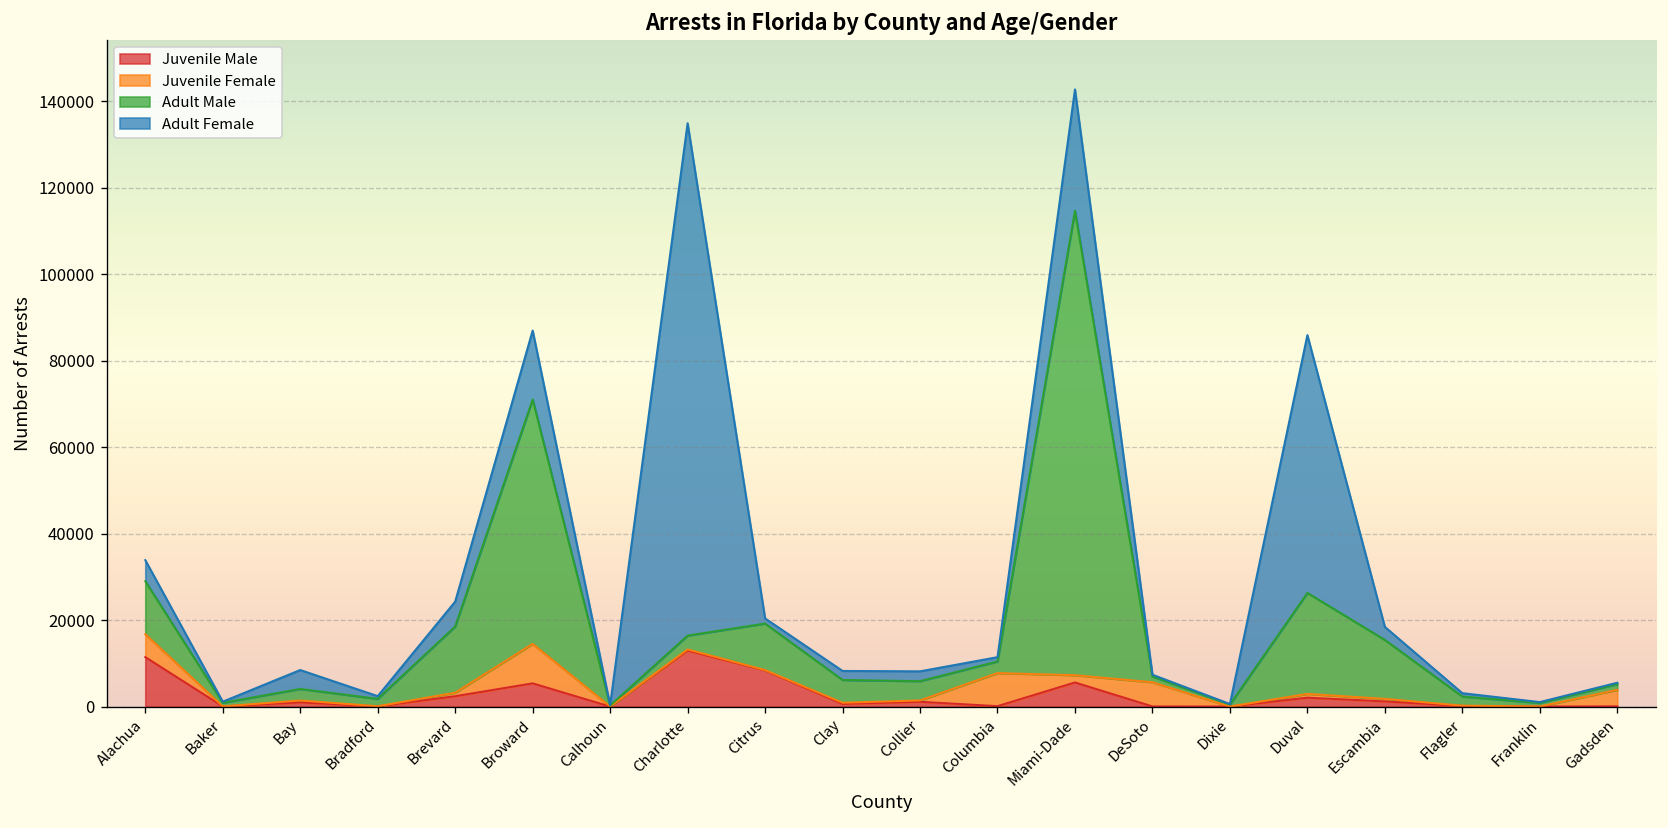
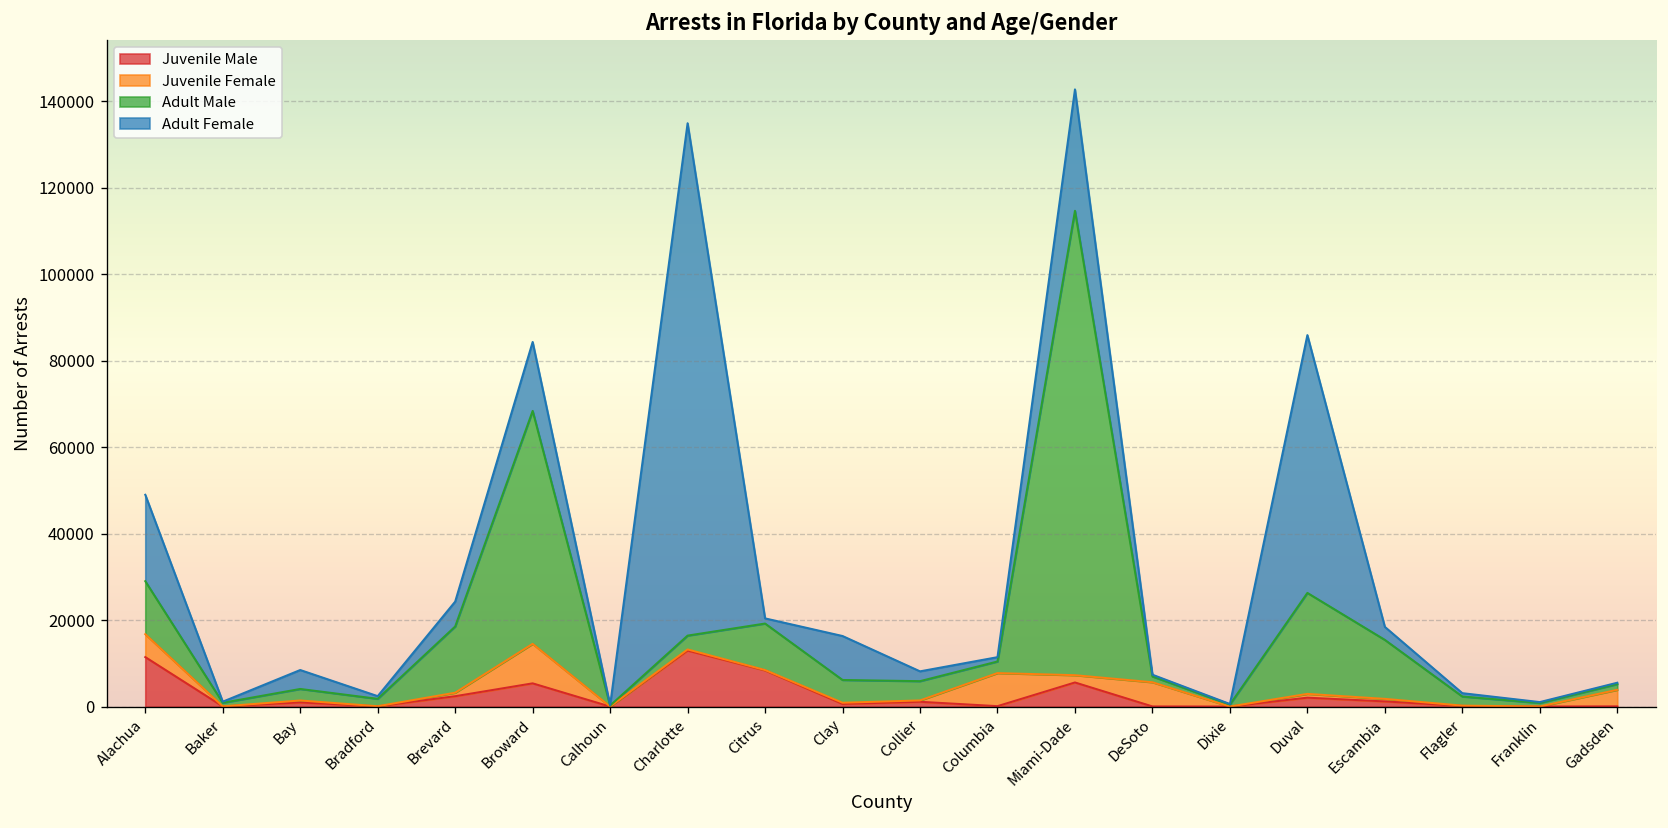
  {
    "Juvenile Male": {
      "Alachua": 11000,
      "Brevard": 2000,
      "Broward": 5000,
      "Columbia": 0,
      "Miami-Dade": 6000,
      "DeSoto": 0,
      "Duval": 2000,
      "Gadsden": 0
    },
    "Juvenile Female": {
      "Alachua": 5000,
      "Brevard": 1000,
      "Broward": 9000,
      "Columbia": 8000,
      "Miami-Dade": 2000,
      "DeSoto": 6000,
      "Duval": 1000,
      "Gadsden": 4000
    },
    "Adult Male": {
      "Alachua": 12000,
      "Bay": 3000,
      "Brevard": 15000,
-     "Broward": 57000,
+     "Broward": 54000,
      "Charlotte": 3000,
      "Citrus": 11000,
      "Clay": 5000,
      "Collier": 4000,
      "Columbia": 3000,
      "Miami-Dade": 107000,
      "Duval": 23000,
      "Escambia": 14000,
      "Flagler": 2000
    },
    "Adult Female": {
-     "Alachua": 5000,
+     "Alachua": 20000,
      "Bay": 4000,
      "Brevard": 6000,
      "Broward": 16000,
      "Charlotte": 118000,
      "Citrus": 1000,
-     "Clay": 2000,
+     "Clay": 10000,
      "Collier": 2000,
      "Columbia": 1000,
      "Miami-Dade": 28000,
      "Duval": 60000,
      "Escambia": 3000,
      "Flagler": 1000
    }
  }
